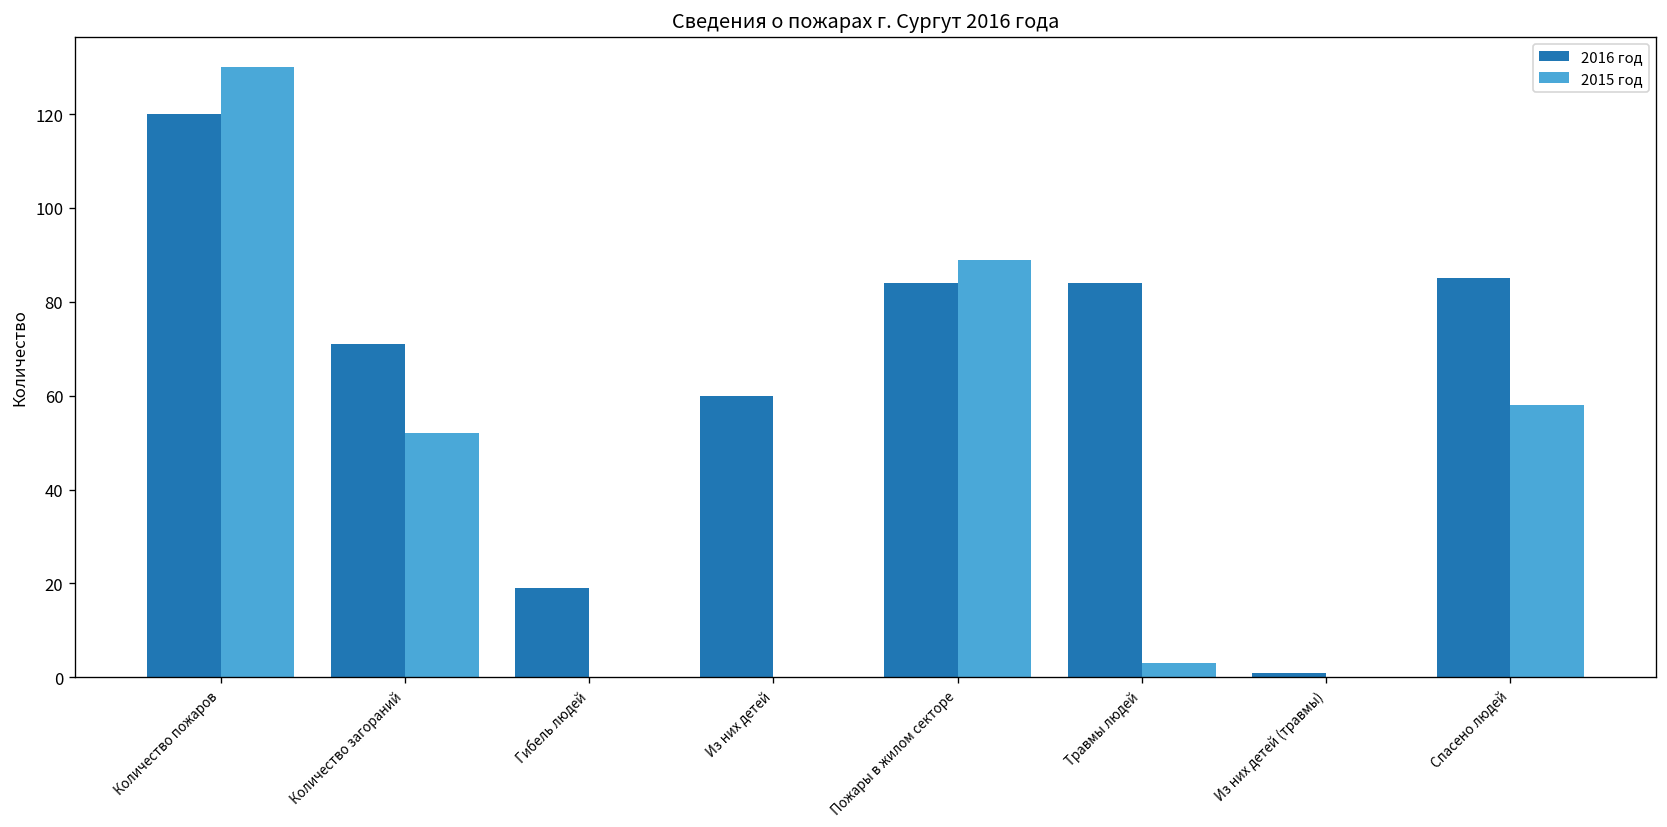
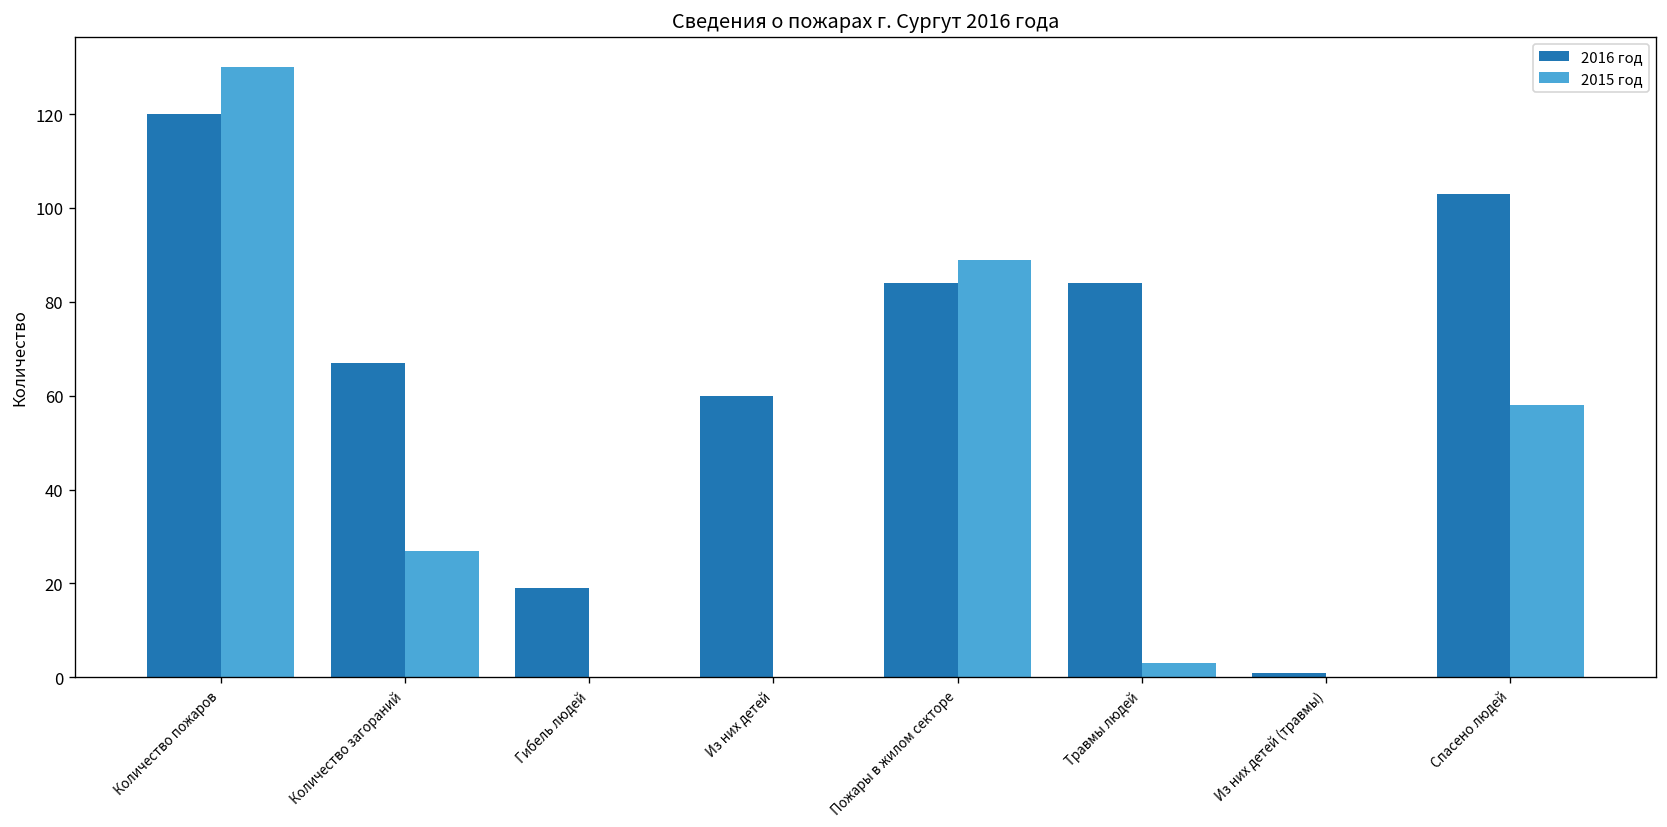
  {
    "2016 год": {
      "Количество пожаров": 120,
-     "Количество загораний": 71,
+     "Количество загораний": 67,
      "Гибель людей": 19,
      "Из них детей": 60,
      "Пожары в жилом секторе": 84,
      "Травмы людей": 84,
      "Из них детей (травмы)": 1,
-     "Спасено людей": 85
+     "Спасено людей": 103
    },
    "2015 год": {
      "Количество пожаров": 130,
-     "Количество загораний": 52,
+     "Количество загораний": 27,
      "Гибель людей": 0,
      "Из них детей": 0,
      "Пожары в жилом секторе": 89,
      "Травмы людей": 3,
      "Из них детей (травмы)": 0,
      "Спасено людей": 58
    }
  }
